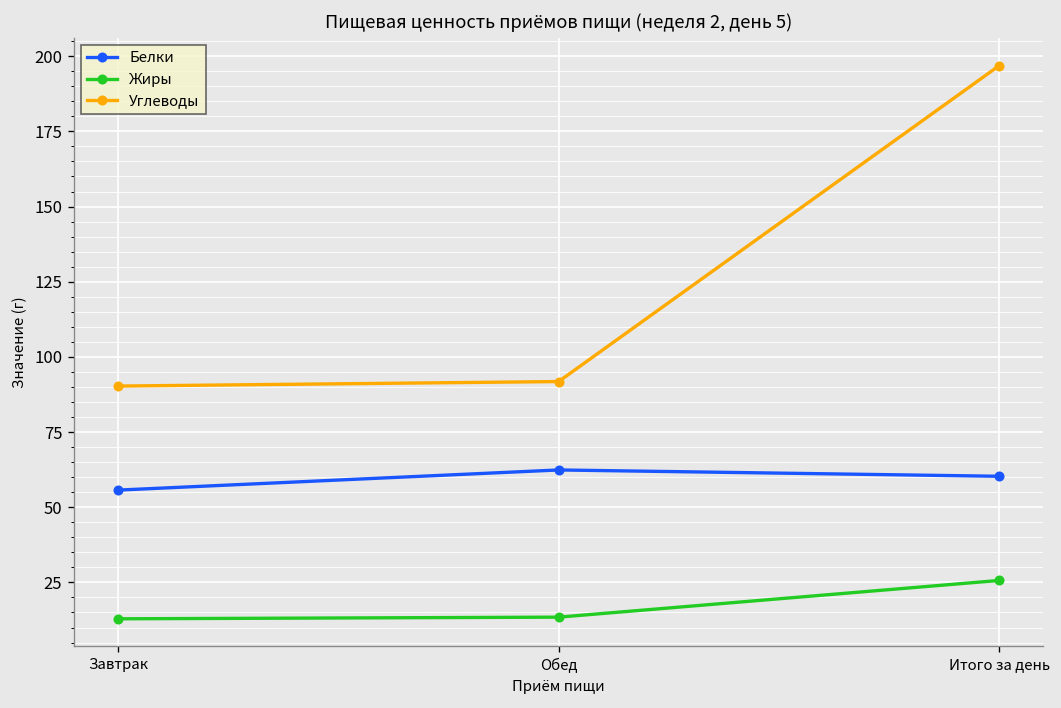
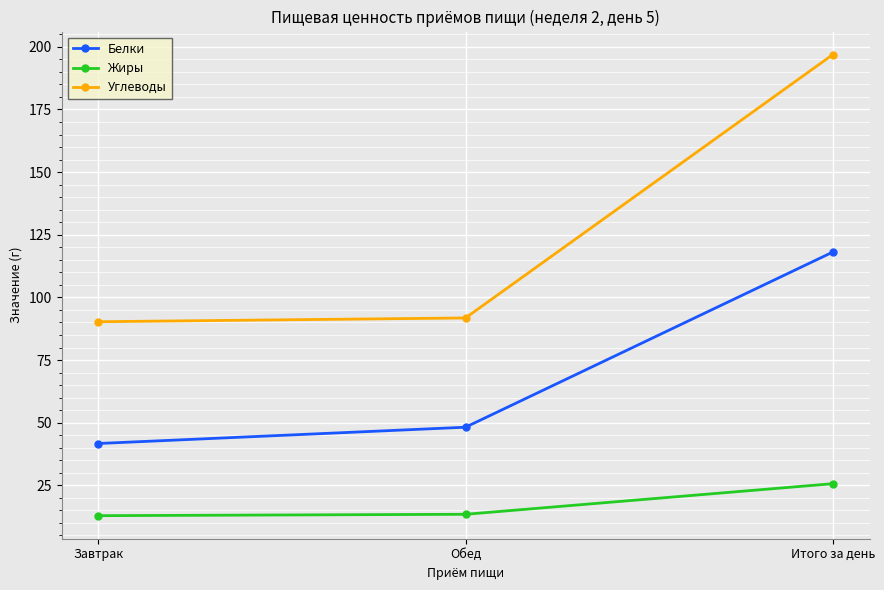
  {
    "Белки": {
-     "Завтрак": 56,
-     "Обед": 62,
-     "Итого за день": 60
+     "Завтрак": 42,
+     "Обед": 48,
+     "Итого за день": 118
    },
    "Жиры": {
      "Завтрак": 13,
      "Обед": 13,
      "Итого за день": 26
    },
    "Углеводы": {
      "Завтрак": 90,
      "Обед": 92,
      "Итого за день": 197
    }
  }
